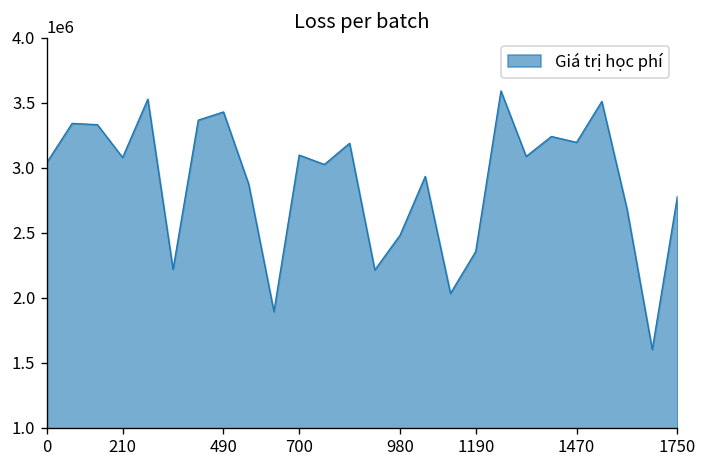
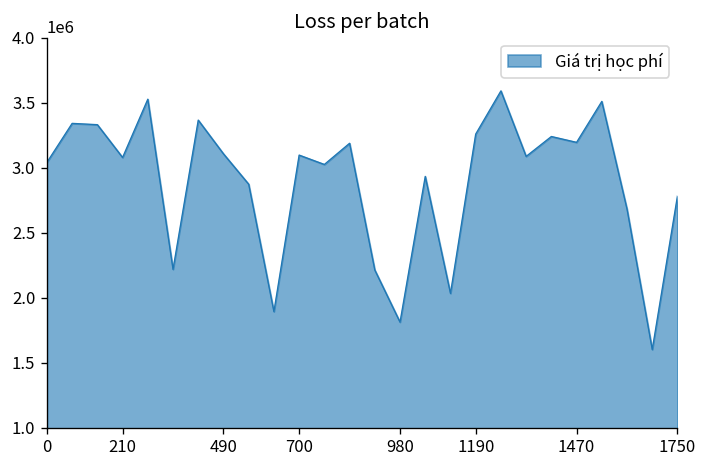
  {
    "0": 3040000,
    "210": 3080000,
-   "490": 3430000,
+   "490": 3110000,
    "700": 3100000,
-   "980": 2480000,
-   "1190": 2350000,
+   "980": 1810000,
+   "1190": 3260000,
    "1470": 3190000,
    "1750": 2780000
  }
